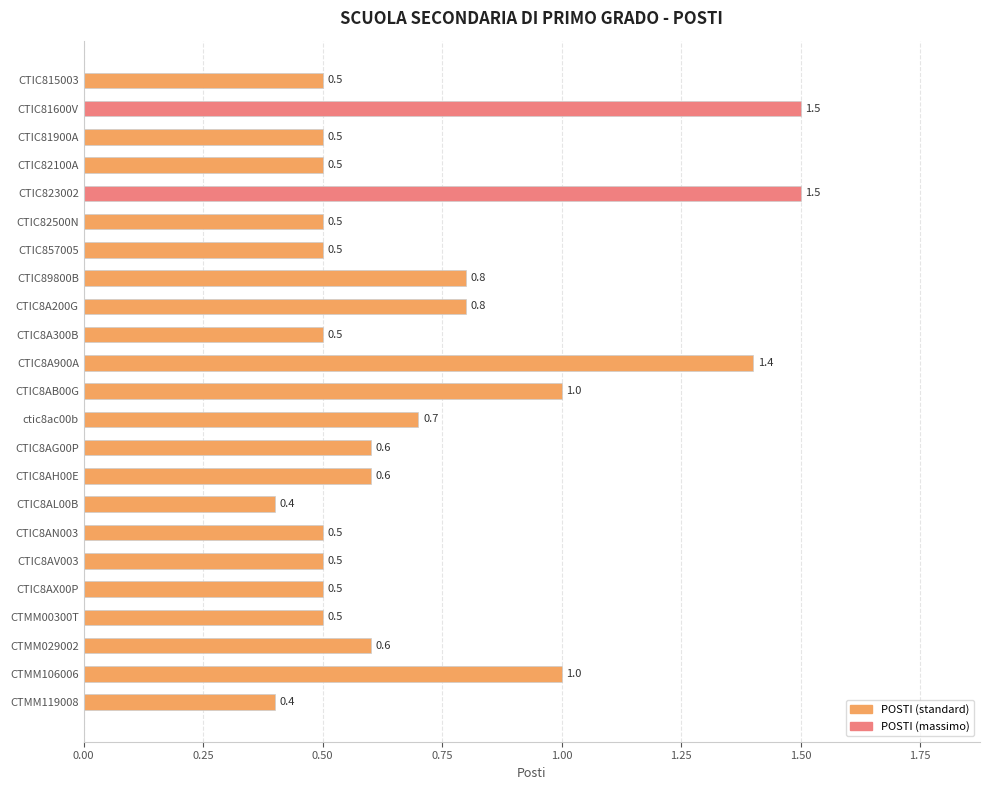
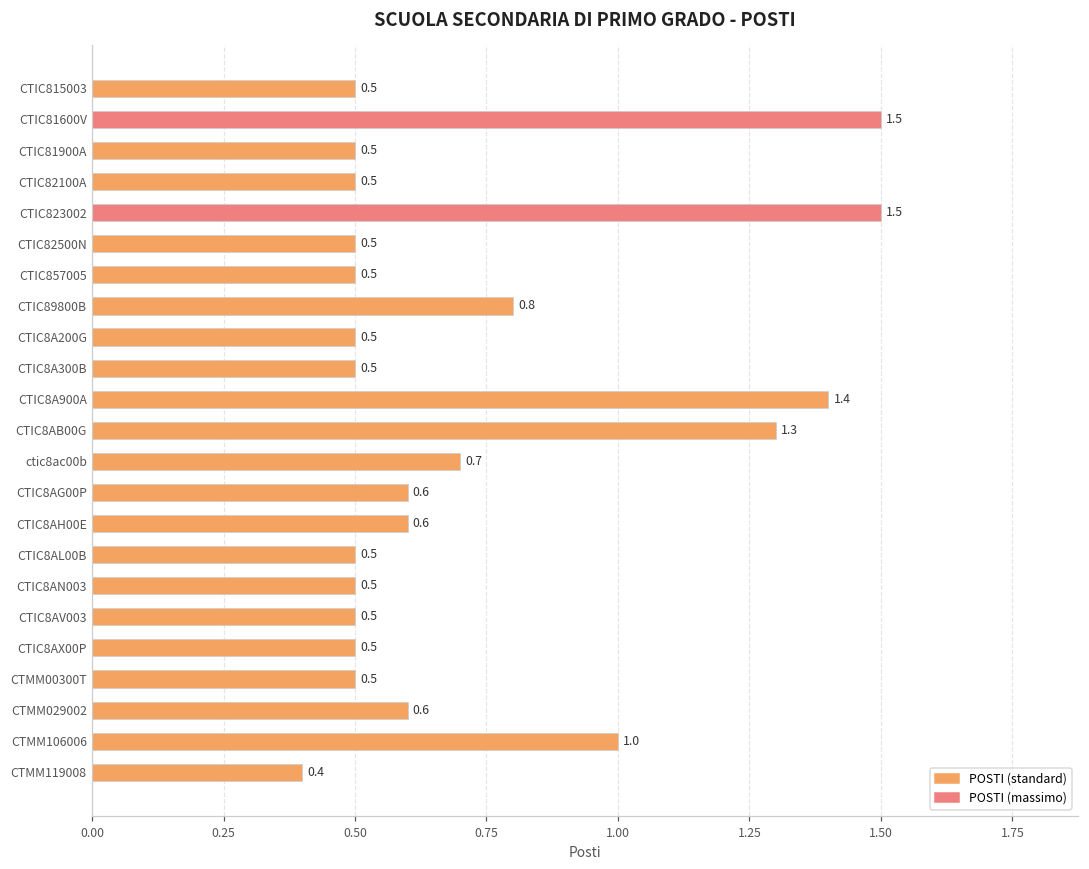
  {
    "CTIC815003": 0.5,
    "CTIC81600V": 1.5,
    "CTIC81900A": 0.5,
    "CTIC82100A": 0.5,
    "CTIC823002": 1.5,
    "CTIC82500N": 0.5,
    "CTIC857005": 0.5,
    "CTIC89800B": 0.8,
-   "CTIC8A200G": 0.8,
+   "CTIC8A200G": 0.5,
    "CTIC8A300B": 0.5,
    "CTIC8A900A": 1.4,
-   "CTIC8AB00G": 1.0,
+   "CTIC8AB00G": 1.3,
    "ctic8ac00b": 0.7,
    "CTIC8AG00P": 0.6,
    "CTIC8AH00E": 0.6,
-   "CTIC8AL00B": 0.4,
+   "CTIC8AL00B": 0.5,
    "CTIC8AN003": 0.5,
    "CTIC8AV003": 0.5,
    "CTIC8AX00P": 0.5,
    "CTMM00300T": 0.5,
    "CTMM029002": 0.6,
    "CTMM106006": 1.0,
    "CTMM119008": 0.4
  }
